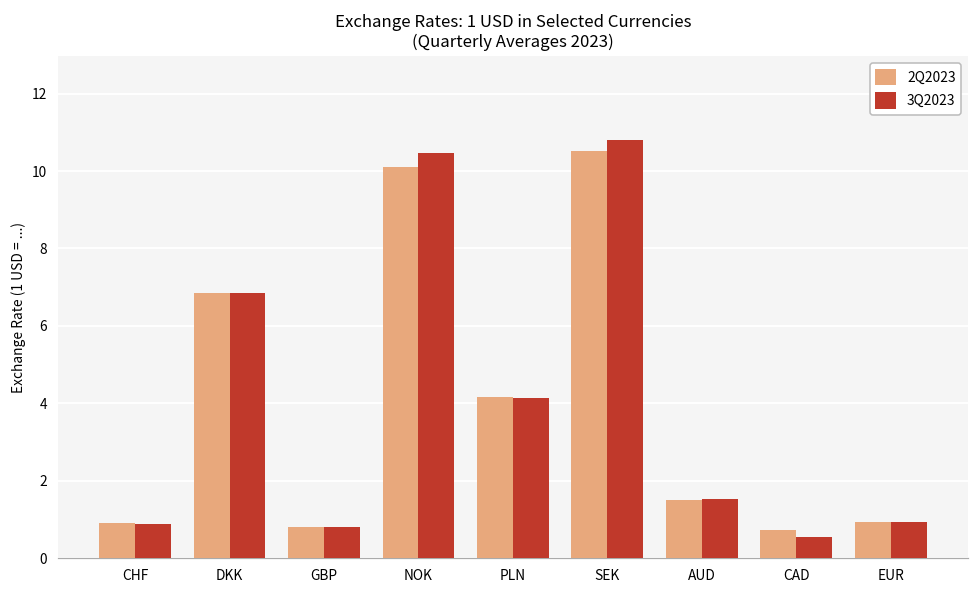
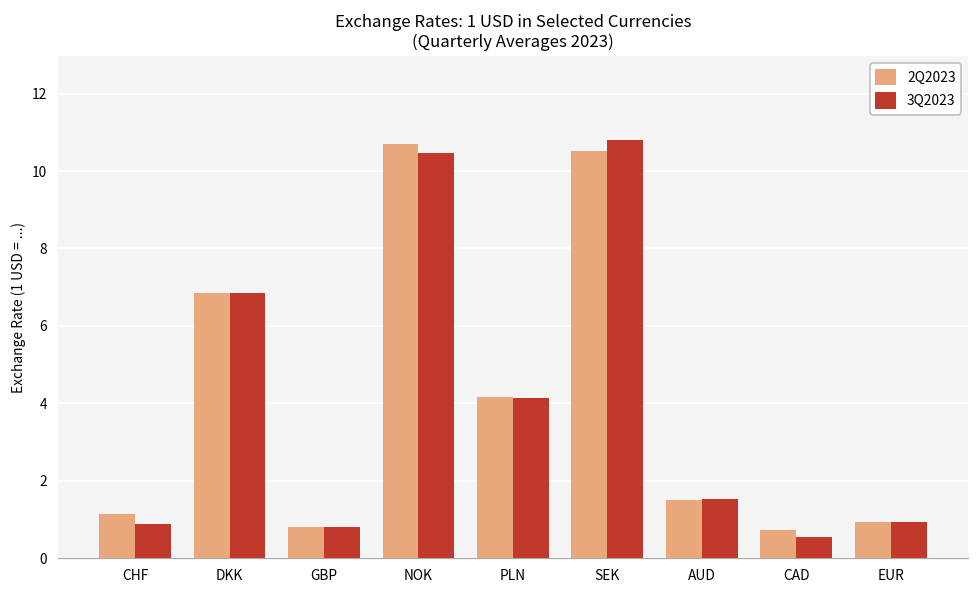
  {
    "2Q2023": {
-     "CHF": 0.9,
+     "CHF": 1.1,
      "DKK": 6.8,
      "GBP": 0.8,
-     "NOK": 10.1,
+     "NOK": 10.7,
      "PLN": 4.2,
      "SEK": 10.5,
      "AUD": 1.5,
      "CAD": 0.7,
      "EUR": 0.9
    },
    "3Q2023": {
      "CHF": 0.9,
      "DKK": 6.8,
      "GBP": 0.8,
      "NOK": 10.5,
      "PLN": 4.1,
      "SEK": 10.8,
      "AUD": 1.5,
      "CAD": 0.5,
      "EUR": 0.9
    }
  }
